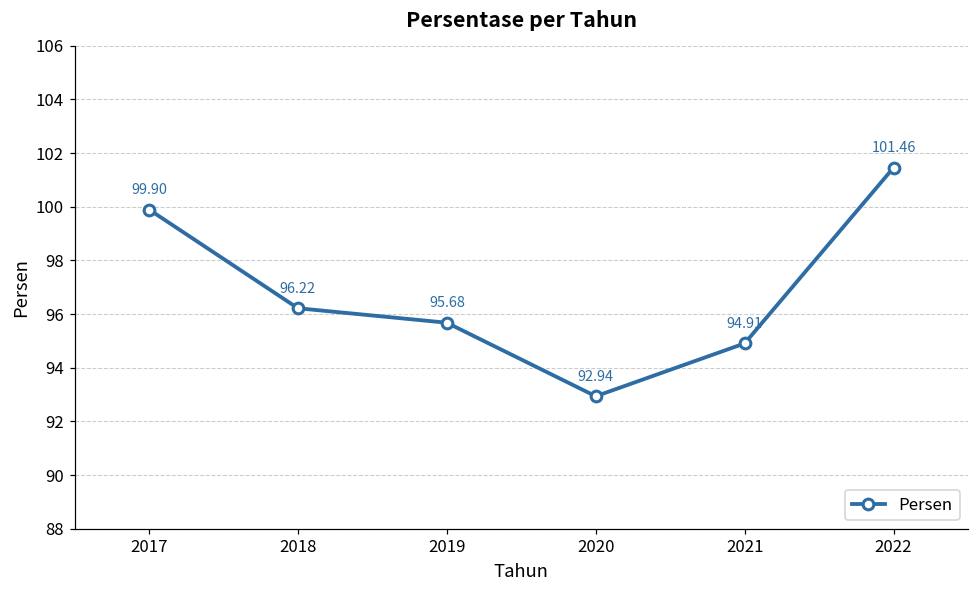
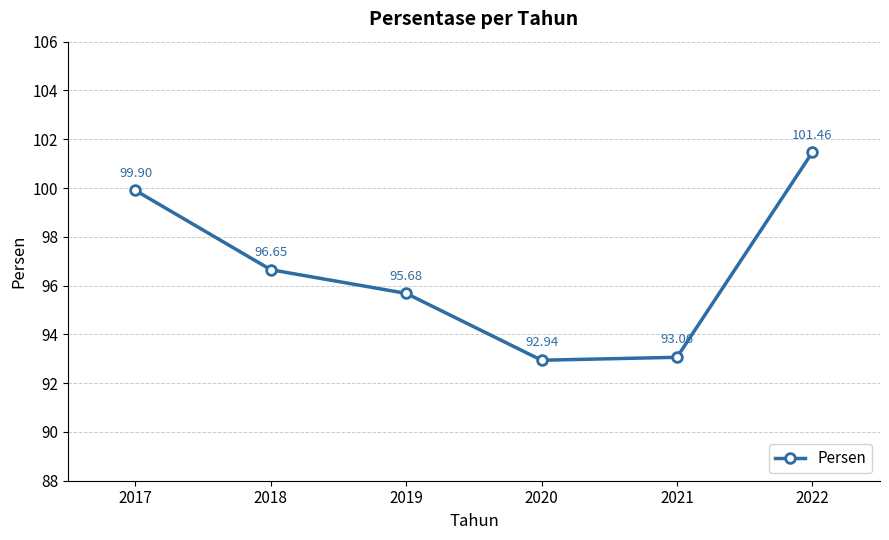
  {
    "2017": 99.90,
-   "2018": 96.22,
+   "2018": 96.65,
    "2019": 95.68,
    "2020": 92.94,
-   "2021": 94.91,
+   "2021": 93.06,
    "2022": 101.46
  }
